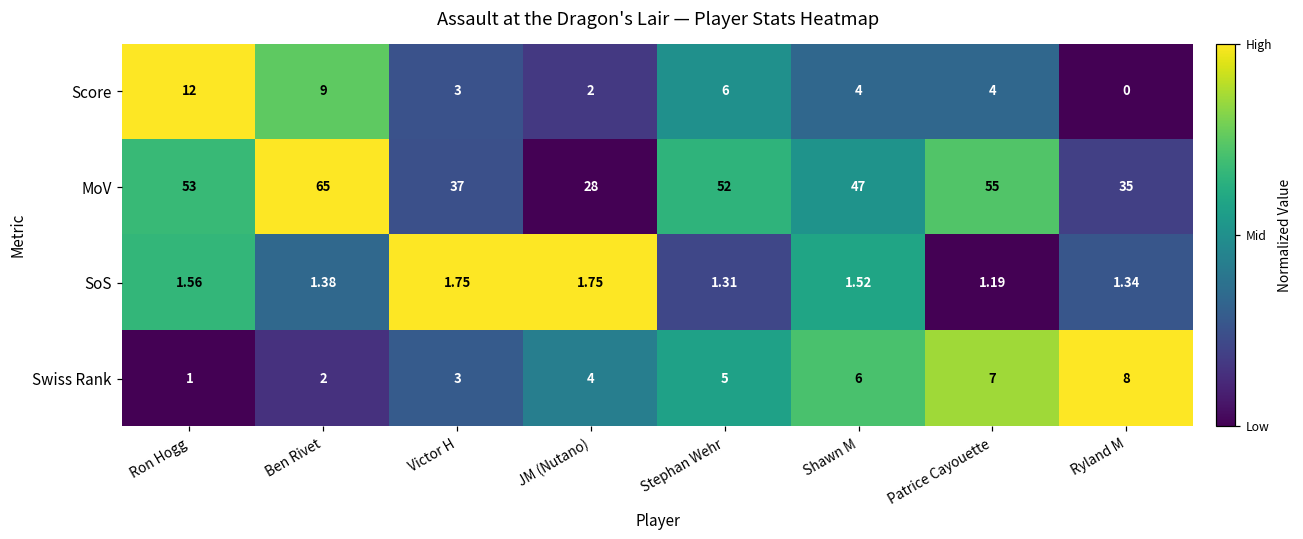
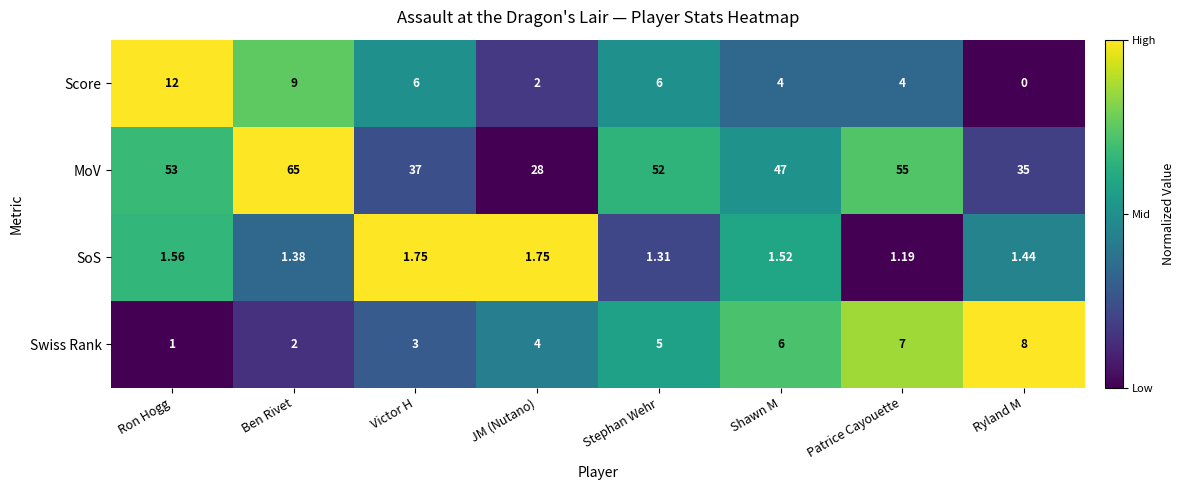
  {
    "Score": {
      "Ron Hogg": 12,
      "Ben Rivet": 9,
-     "Victor H": 3,
+     "Victor H": 6,
      "JM (Nutano)": 2,
      "Stephan Wehr": 6,
      "Shawn M": 4,
      "Patrice Cayouette": 4,
      "Ryland M": 0
    },
    "MoV": {
      "Ron Hogg": 53,
      "Ben Rivet": 65,
      "Victor H": 37,
      "JM (Nutano)": 28,
      "Stephan Wehr": 52,
      "Shawn M": 47,
      "Patrice Cayouette": 55,
      "Ryland M": 35
    },
    "SoS": {
      "Ron Hogg": 1.56,
      "Ben Rivet": 1.38,
      "Victor H": 1.75,
      "JM (Nutano)": 1.75,
      "Stephan Wehr": 1.31,
      "Shawn M": 1.52,
      "Patrice Cayouette": 1.19,
-     "Ryland M": 1.34
+     "Ryland M": 1.44
    },
    "Swiss Rank": {
      "Ron Hogg": 1,
      "Ben Rivet": 2,
      "Victor H": 3,
      "JM (Nutano)": 4,
      "Stephan Wehr": 5,
      "Shawn M": 6,
      "Patrice Cayouette": 7,
      "Ryland M": 8
    }
  }
